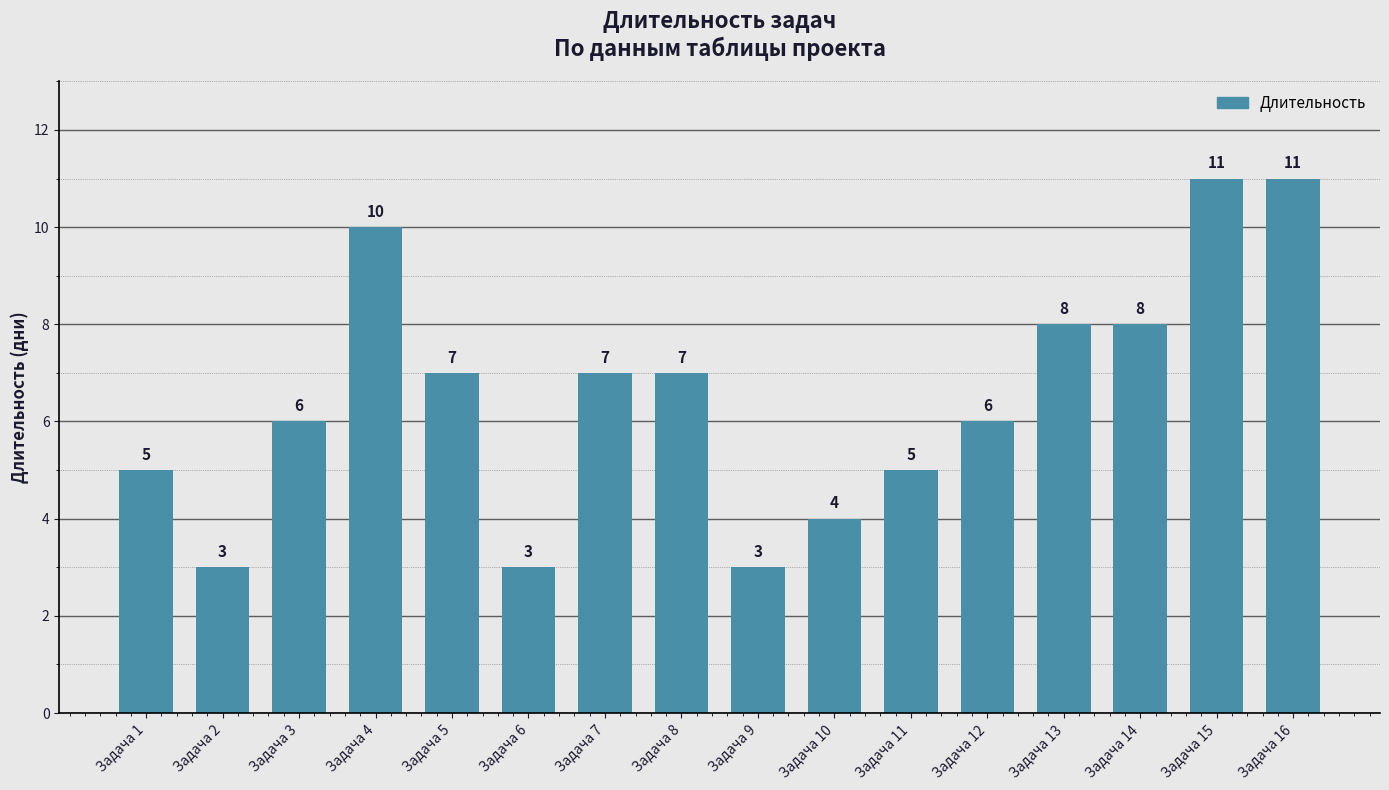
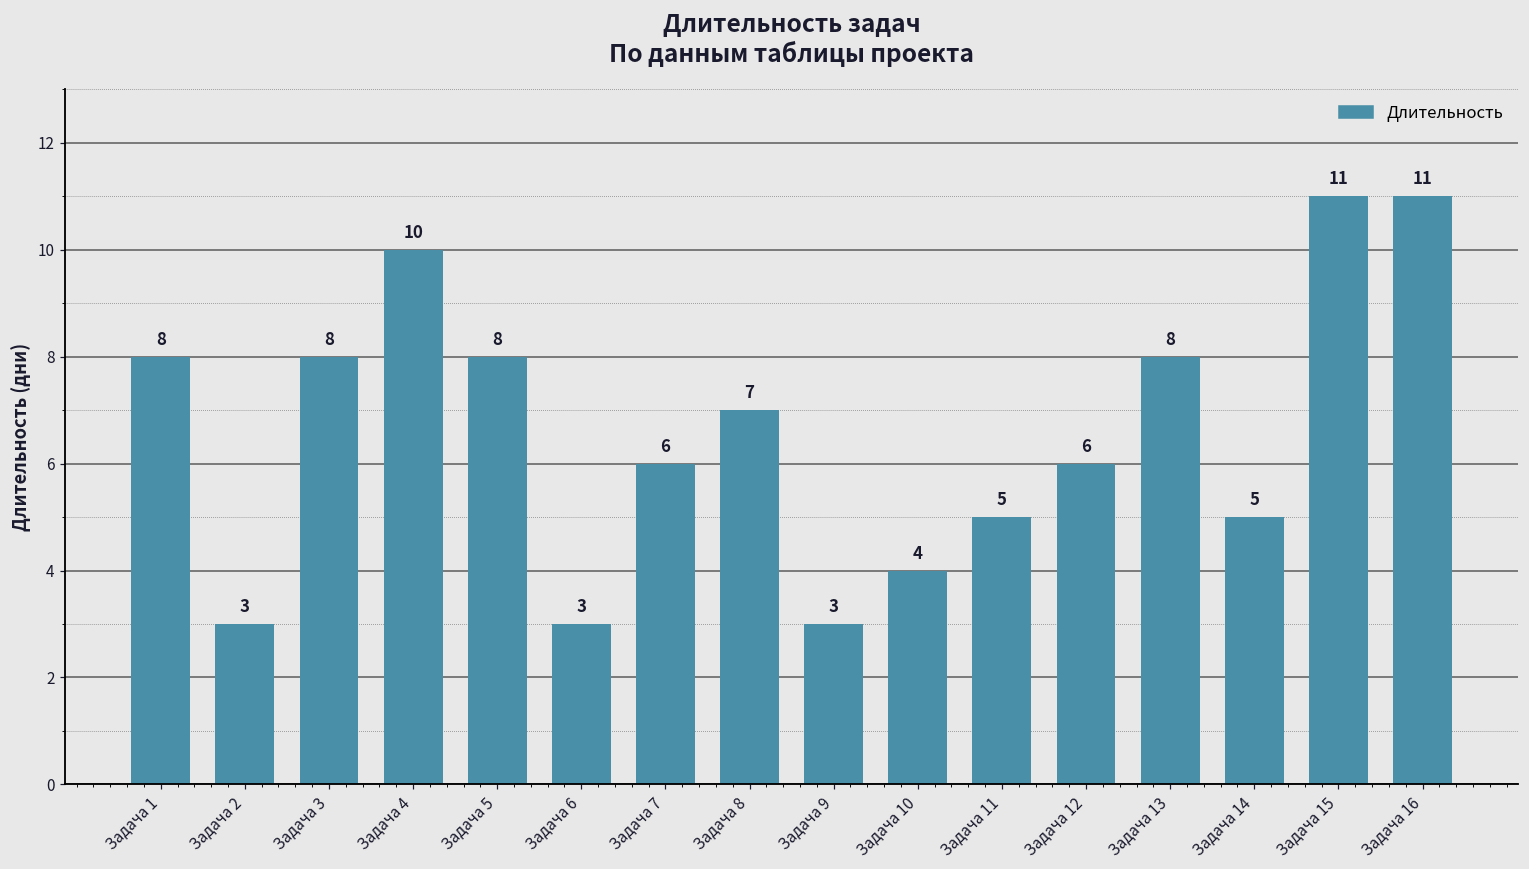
  {
-   "Задача 1": 5,
+   "Задача 1": 8,
    "Задача 2": 3,
-   "Задача 3": 6,
+   "Задача 3": 8,
    "Задача 4": 10,
-   "Задача 5": 7,
+   "Задача 5": 8,
    "Задача 6": 3,
-   "Задача 7": 7,
+   "Задача 7": 6,
    "Задача 8": 7,
    "Задача 9": 3,
    "Задача 10": 4,
    "Задача 11": 5,
    "Задача 12": 6,
    "Задача 13": 8,
-   "Задача 14": 8,
+   "Задача 14": 5,
    "Задача 15": 11,
    "Задача 16": 11
  }
